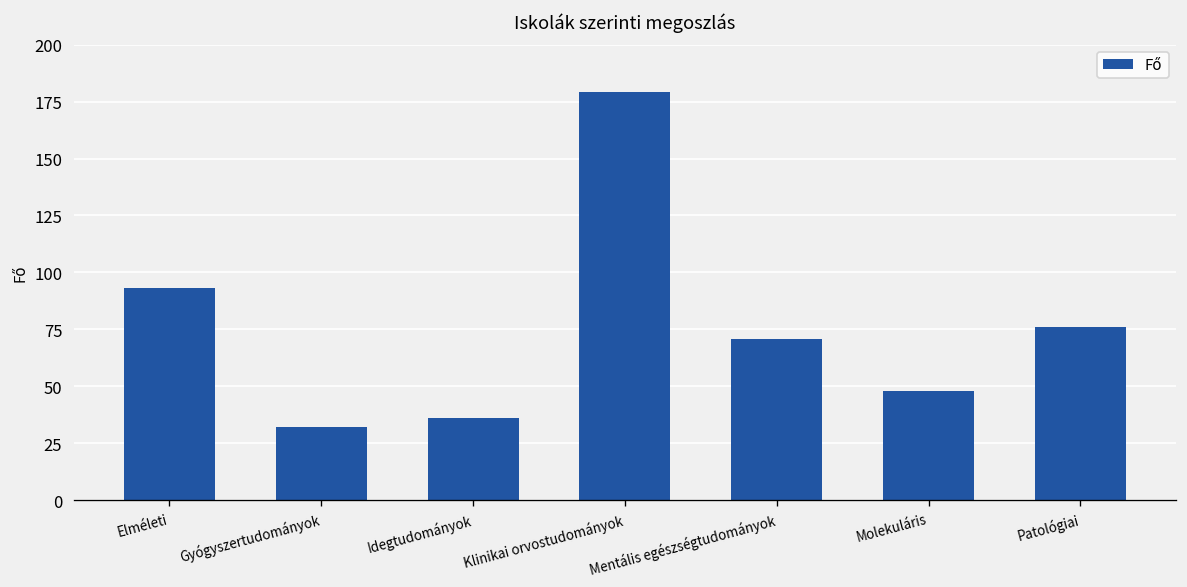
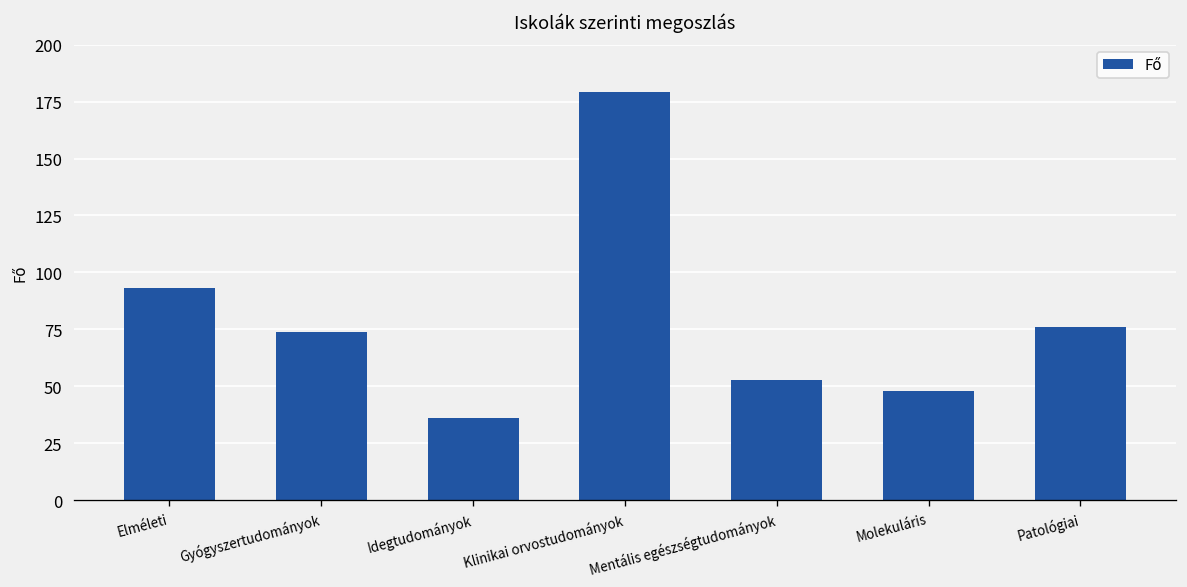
  {
    "Elméleti": 93,
-   "Gyógyszertudományok": 32,
+   "Gyógyszertudományok": 74,
    "Idegtudományok": 36,
    "Klinikai orvostudományok": 179,
-   "Mentális egészségtudományok": 71,
+   "Mentális egészségtudományok": 53,
    "Molekuláris": 48,
    "Patológiai": 76
  }
